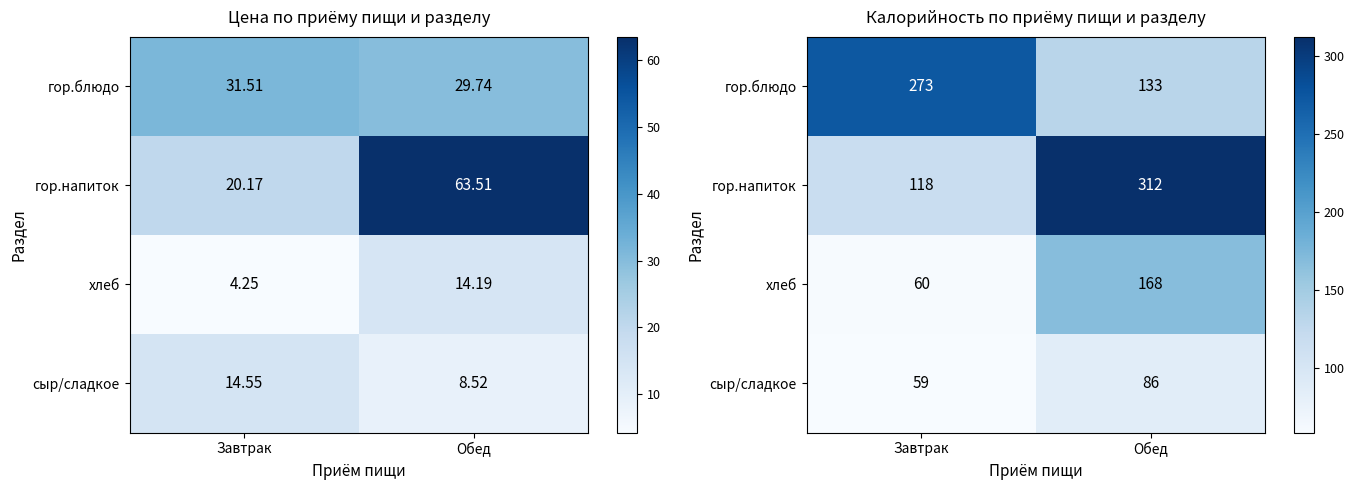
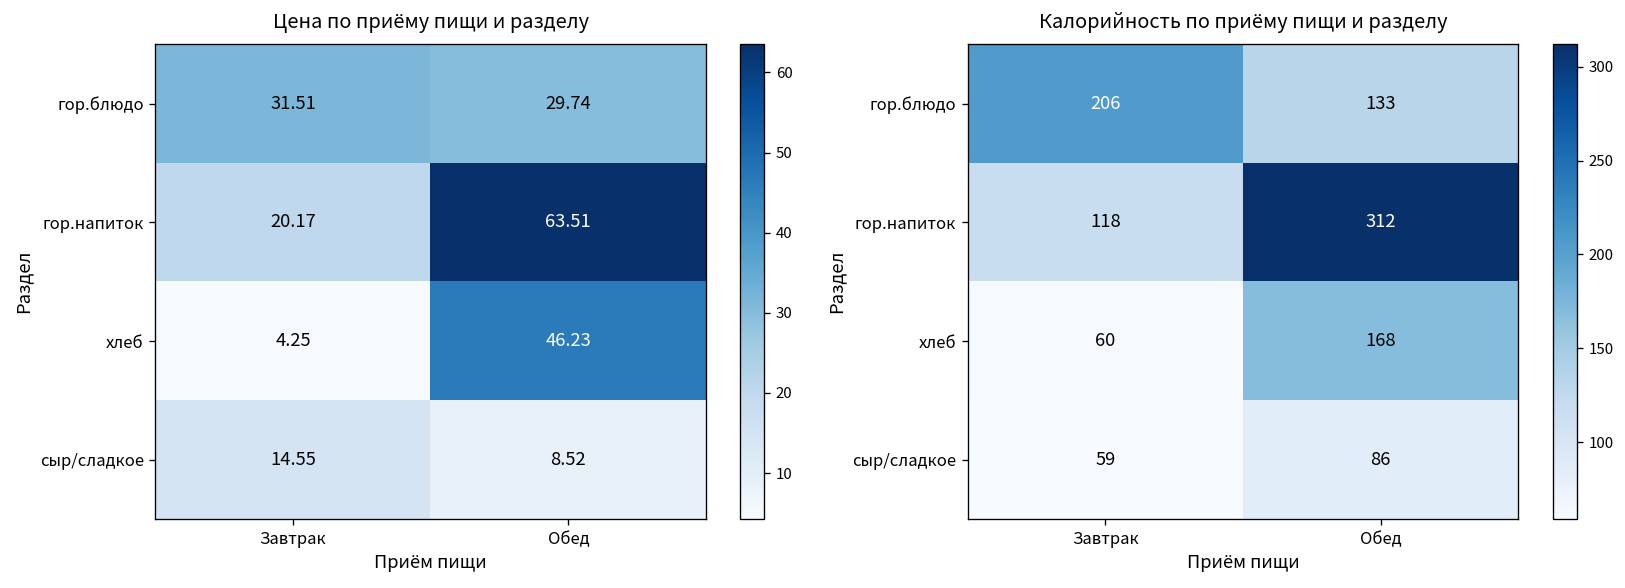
  {
    "Цена по приёму пищи и разделу": {
      "гор.блюдо": {
        "Завтрак": 31.51,
        "Обед": 29.74
      },
      "гор.напиток": {
        "Завтрак": 20.17,
        "Обед": 63.51
      },
      "хлеб": {
        "Завтрак": 4.25,
-       "Обед": 14.19
+       "Обед": 46.23
      },
      "сыр/сладкое": {
        "Завтрак": 14.55,
        "Обед": 8.52
      }
    },
    "Калорийность по приёму пищи и разделу": {
      "гор.блюдо": {
-       "Завтрак": 273,
+       "Завтрак": 206,
        "Обед": 133
      },
      "гор.напиток": {
        "Завтрак": 118,
        "Обед": 312
      },
      "хлеб": {
        "Завтрак": 60,
        "Обед": 168
      },
      "сыр/сладкое": {
        "Завтрак": 59,
        "Обед": 86
      }
    }
  }
